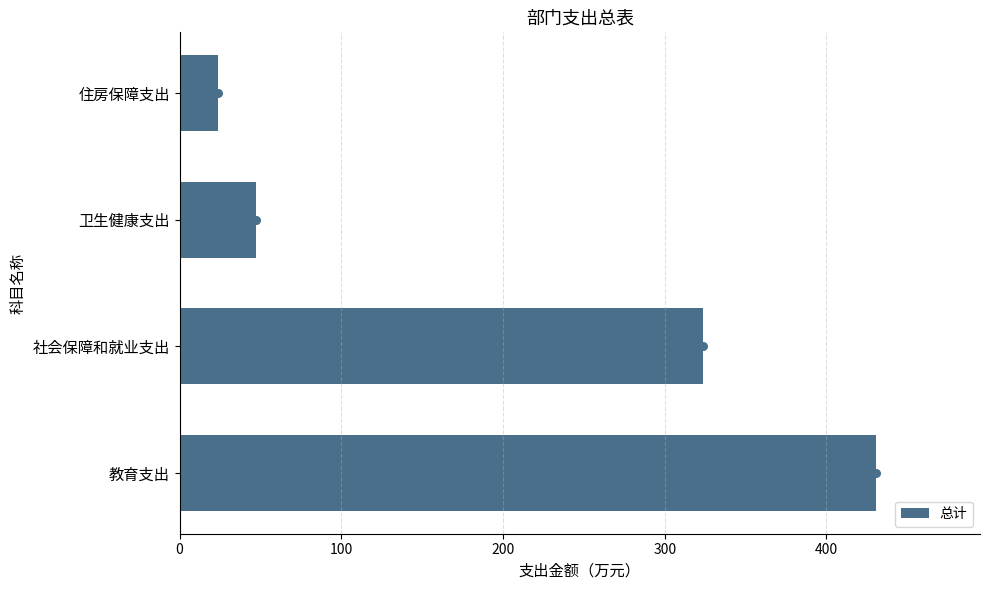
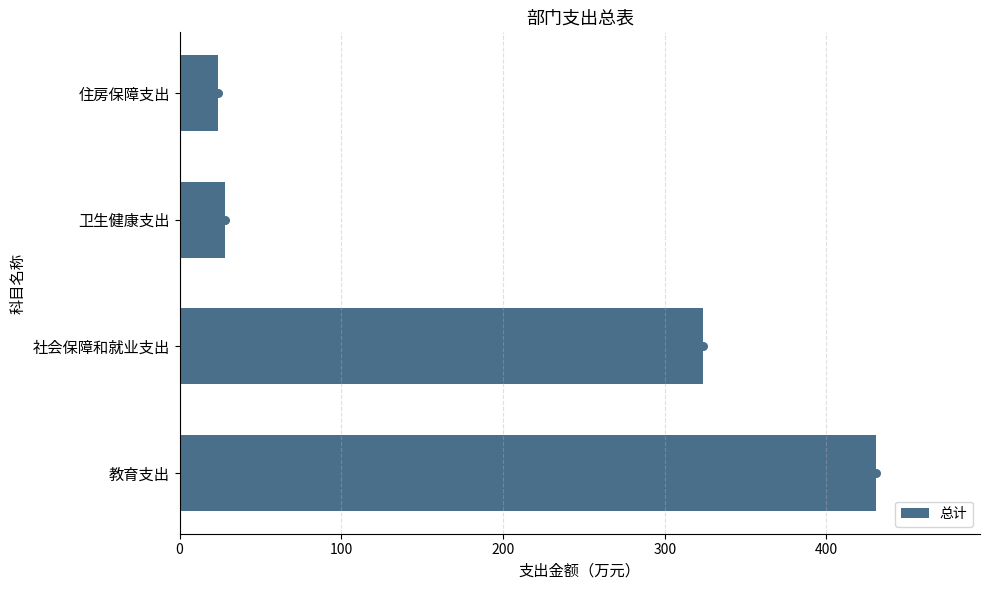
  {
    "住房保障支出": 24,
-   "卫生健康支出": 48,
+   "卫生健康支出": 28,
    "社会保障和就业支出": 324,
    "教育支出": 430
  }
